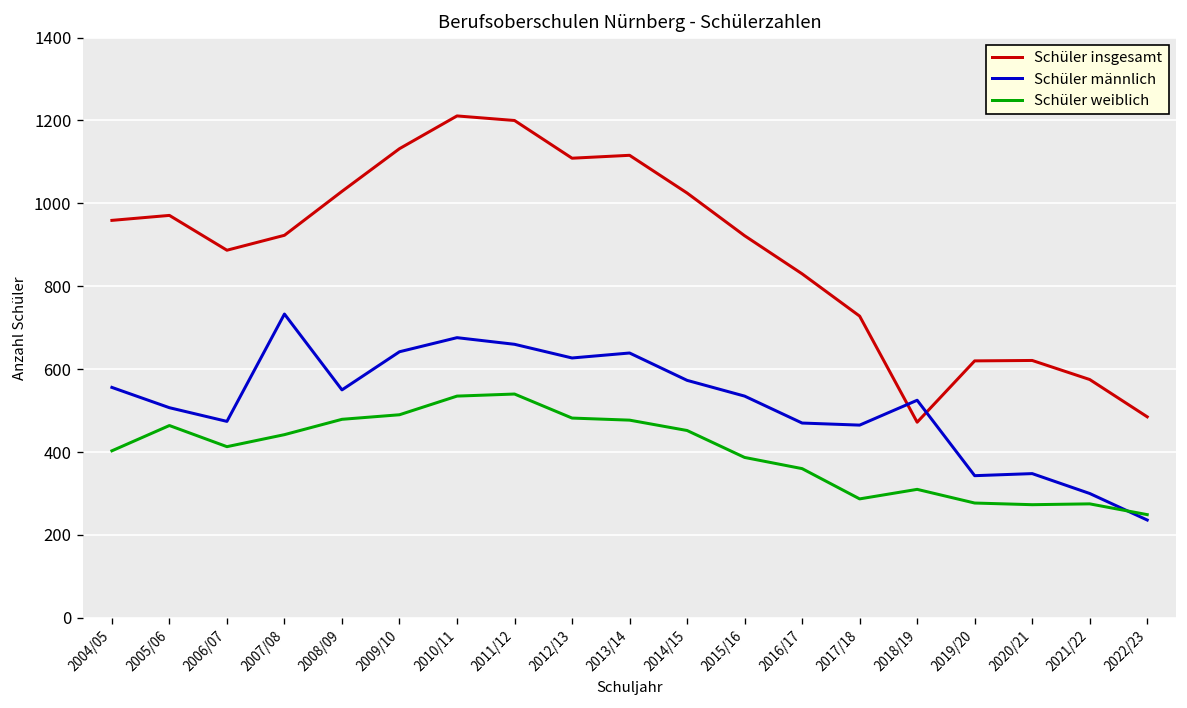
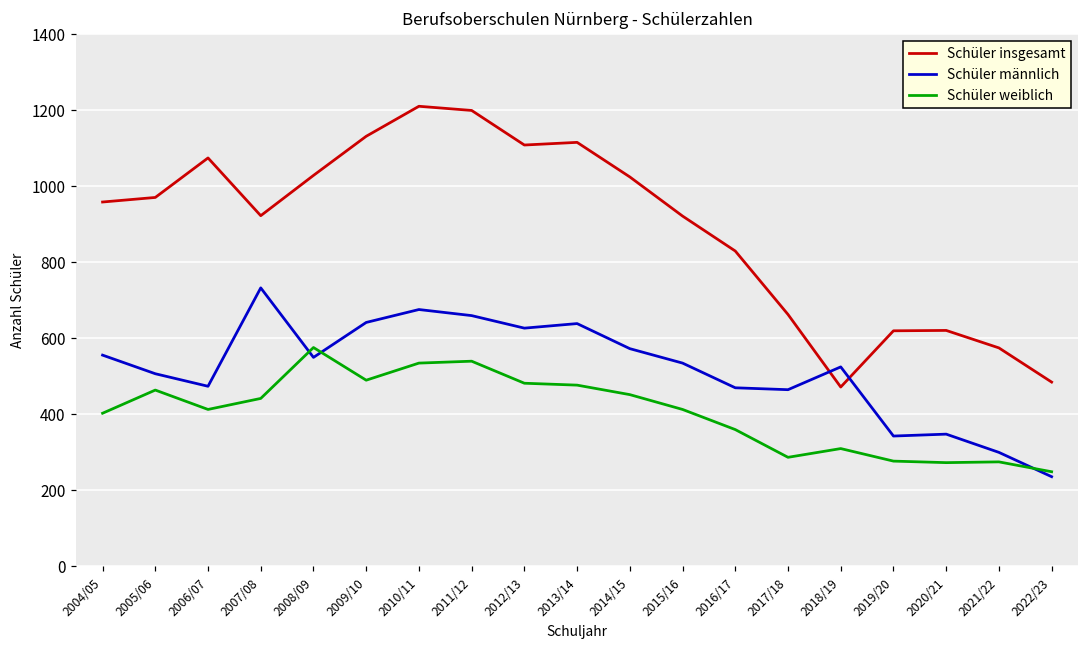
  {
    "Schüler insgesamt": {
      "2004/05": 960,
      "2005/06": 970,
-     "2006/07": 890,
+     "2006/07": 1080,
      "2007/08": 920,
      "2008/09": 1030,
      "2009/10": 1130,
      "2010/11": 1210,
      "2011/12": 1200,
      "2012/13": 1110,
      "2013/14": 1120,
      "2014/15": 1030,
      "2015/16": 920,
      "2016/17": 830,
-     "2017/18": 730,
+     "2017/18": 660,
      "2018/19": 470,
      "2019/20": 620,
      "2020/21": 620,
      "2021/22": 580,
      "2022/23": 490
    },
    "Schüler männlich": {
      "2004/05": 560,
      "2005/06": 510,
      "2006/07": 470,
      "2007/08": 730,
      "2008/09": 550,
      "2009/10": 640,
      "2010/11": 680,
      "2011/12": 660,
      "2012/13": 630,
      "2013/14": 640,
      "2014/15": 570,
      "2015/16": 540,
      "2016/17": 470,
      "2017/18": 470,
      "2018/19": 530,
      "2019/20": 340,
      "2020/21": 350,
      "2021/22": 300,
      "2022/23": 240
    },
    "Schüler weiblich": {
      "2004/05": 400,
      "2005/06": 460,
      "2006/07": 410,
      "2007/08": 440,
-     "2008/09": 480,
+     "2008/09": 580,
      "2009/10": 490,
      "2010/11": 540,
      "2011/12": 540,
      "2012/13": 480,
      "2013/14": 480,
      "2014/15": 450,
-     "2015/16": 390,
+     "2015/16": 410,
      "2016/17": 360,
      "2017/18": 290,
      "2018/19": 310,
      "2019/20": 280,
      "2020/21": 270,
      "2021/22": 280,
      "2022/23": 250
    }
  }
